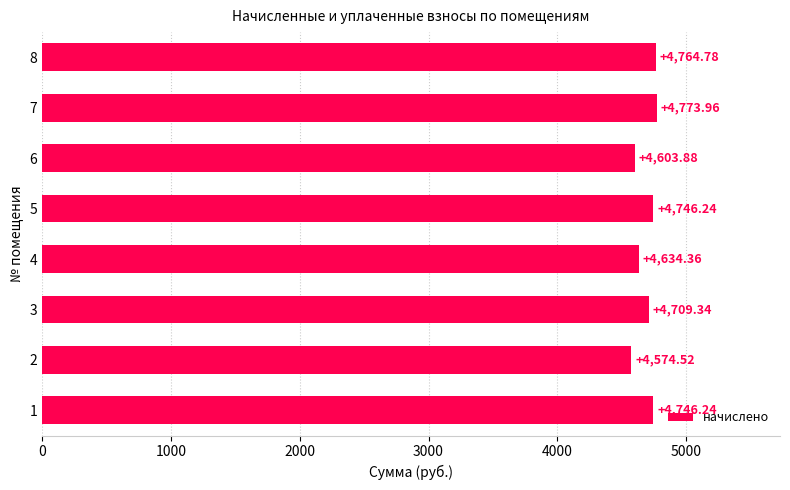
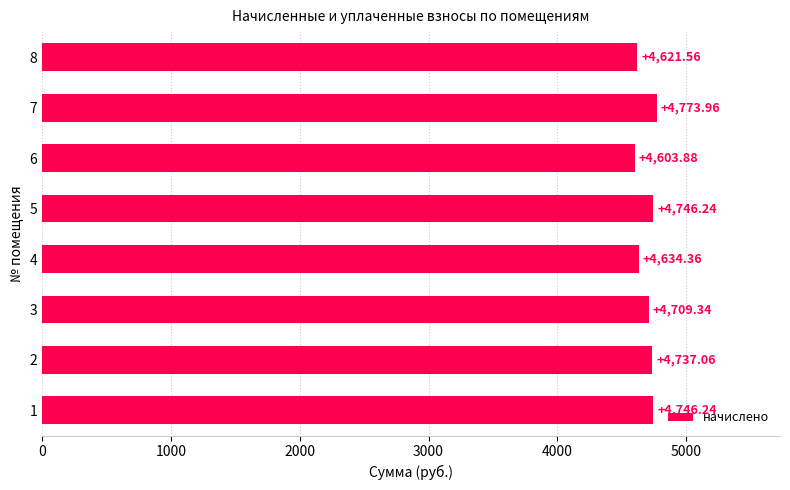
  {
-   "8": "+4,764.78",
+   "8": "+4,621.56",
    "7": "+4,773.96",
    "6": "+4,603.88",
    "5": "+4,746.24",
    "4": "+4,634.36",
    "3": "+4,709.34",
-   "2": "+4,574.52",
+   "2": "+4,737.06",
    "1": "+4,746.24"
  }
